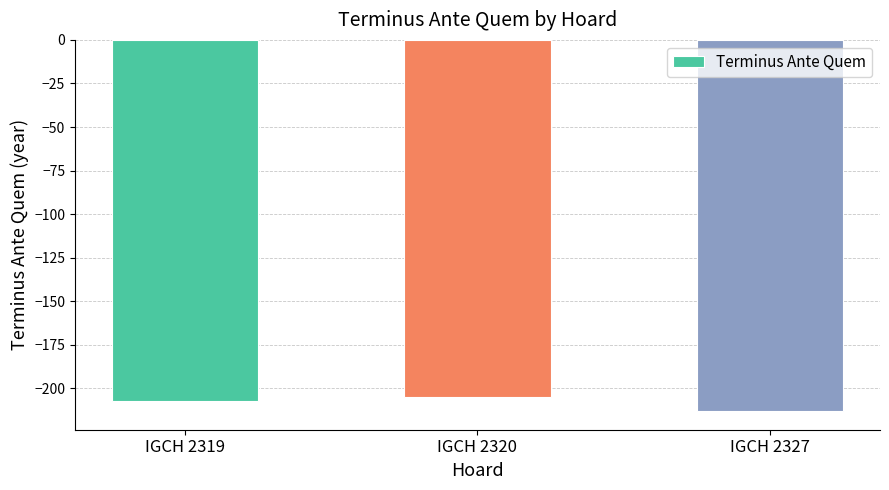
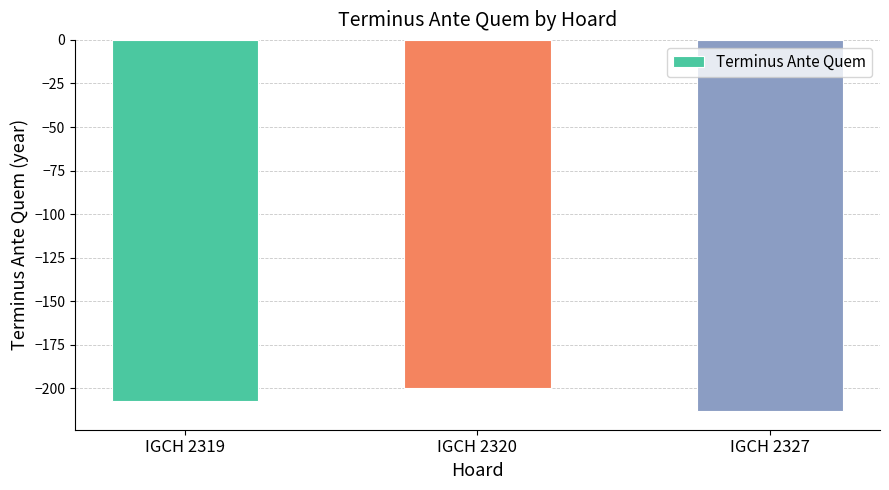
  {
    "IGCH 2319": -207,
-   "IGCH 2320": -205,
+   "IGCH 2320": -200,
    "IGCH 2327": -213
  }
